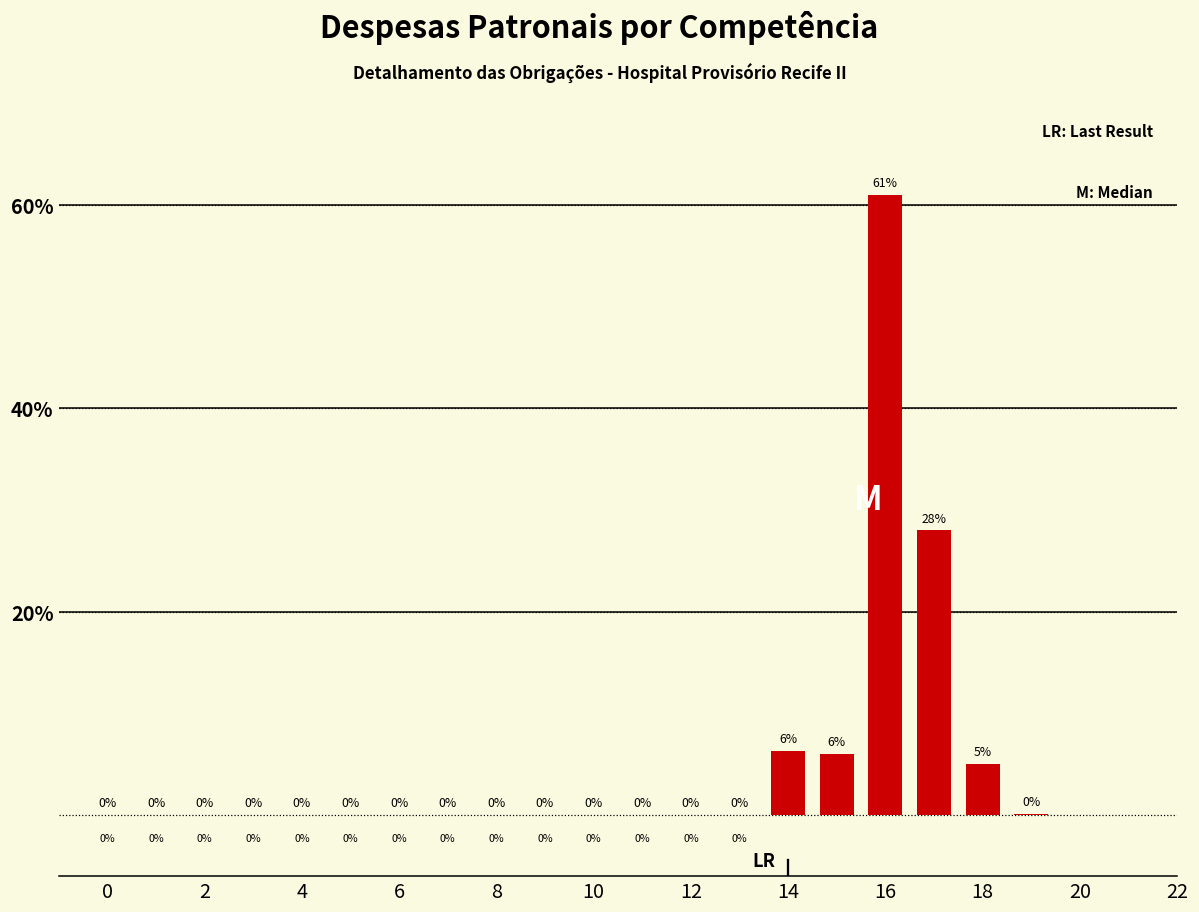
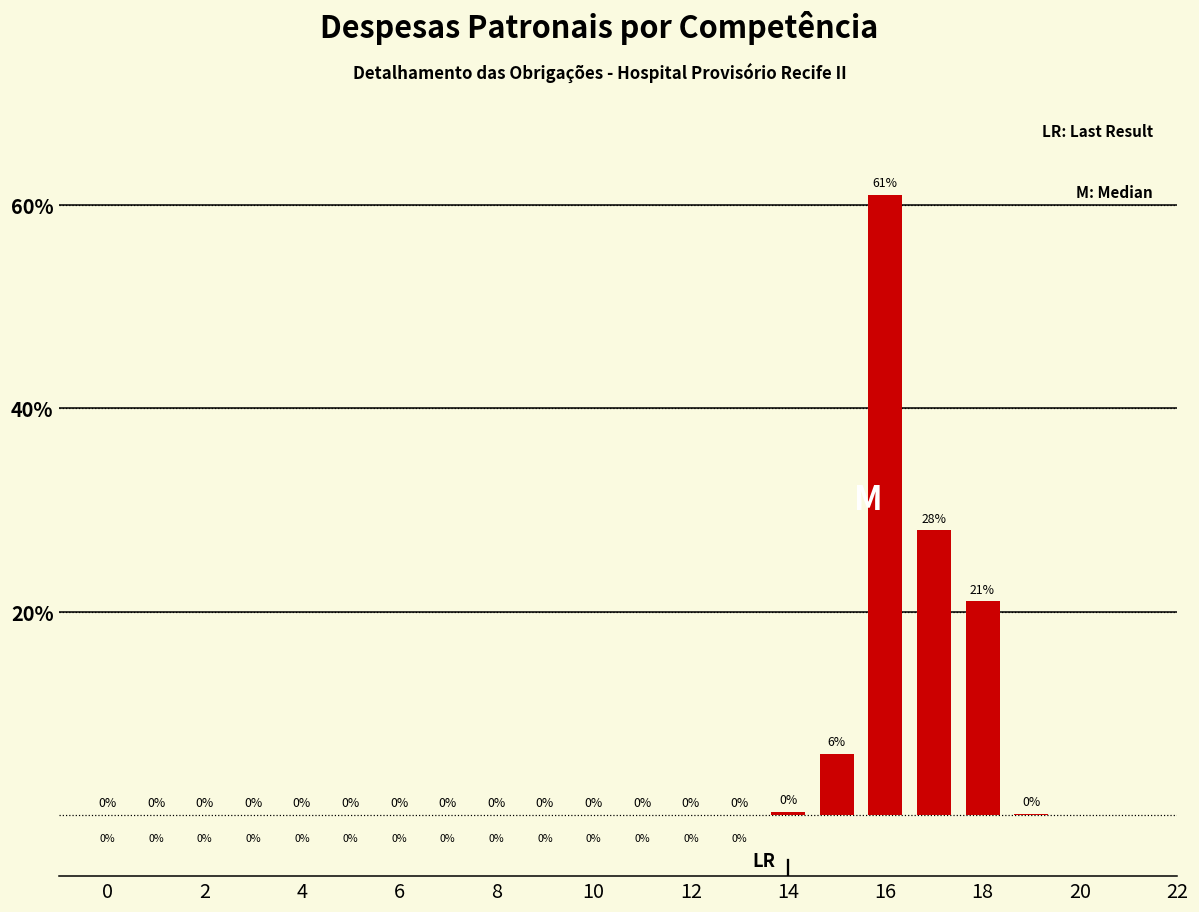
  {
    "0": "0%",
    "2": "0%",
    "4": "0%",
    "6": "0%",
    "8": "0%",
    "10": "0%",
    "12": "0%",
-   "14": "6%",
+   "14": "0%",
    "16": "61%",
-   "18": "5%"
+   "18": "21%"
  }
